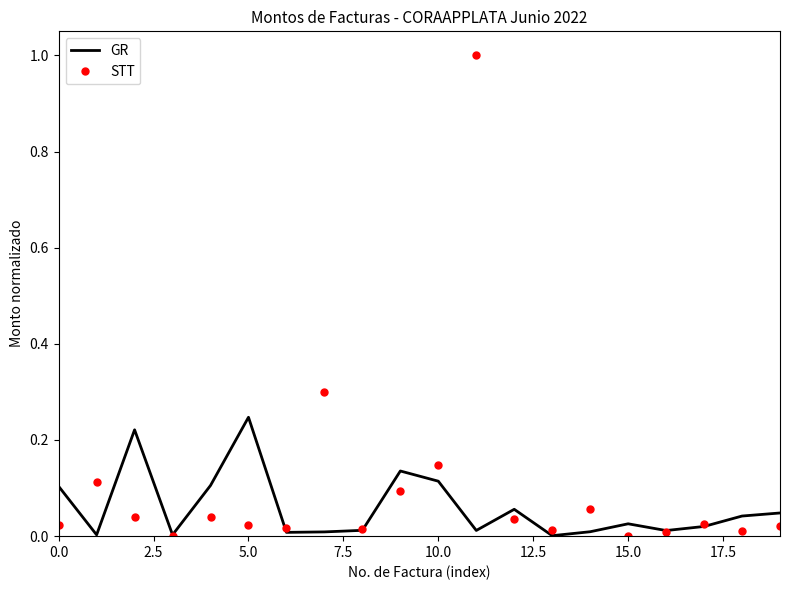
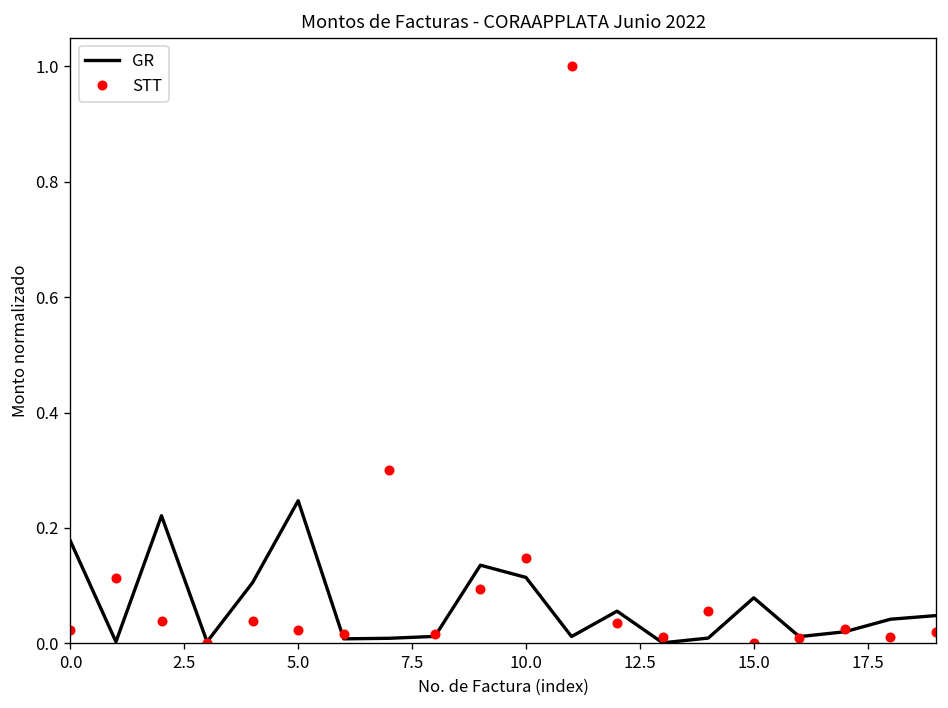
  {
    "GR": {
-     "0.0": 0.10,
+     "0.0": 0.18,
      "5.0": 0.25,
      "10.0": 0.11,
-     "15.0": 0.03
+     "15.0": 0.08
    },
    "STT": {
      "0.0": 0.02,
      "5.0": 0.02,
      "10.0": 0.15,
      "15.0": 0.00
    }
  }
